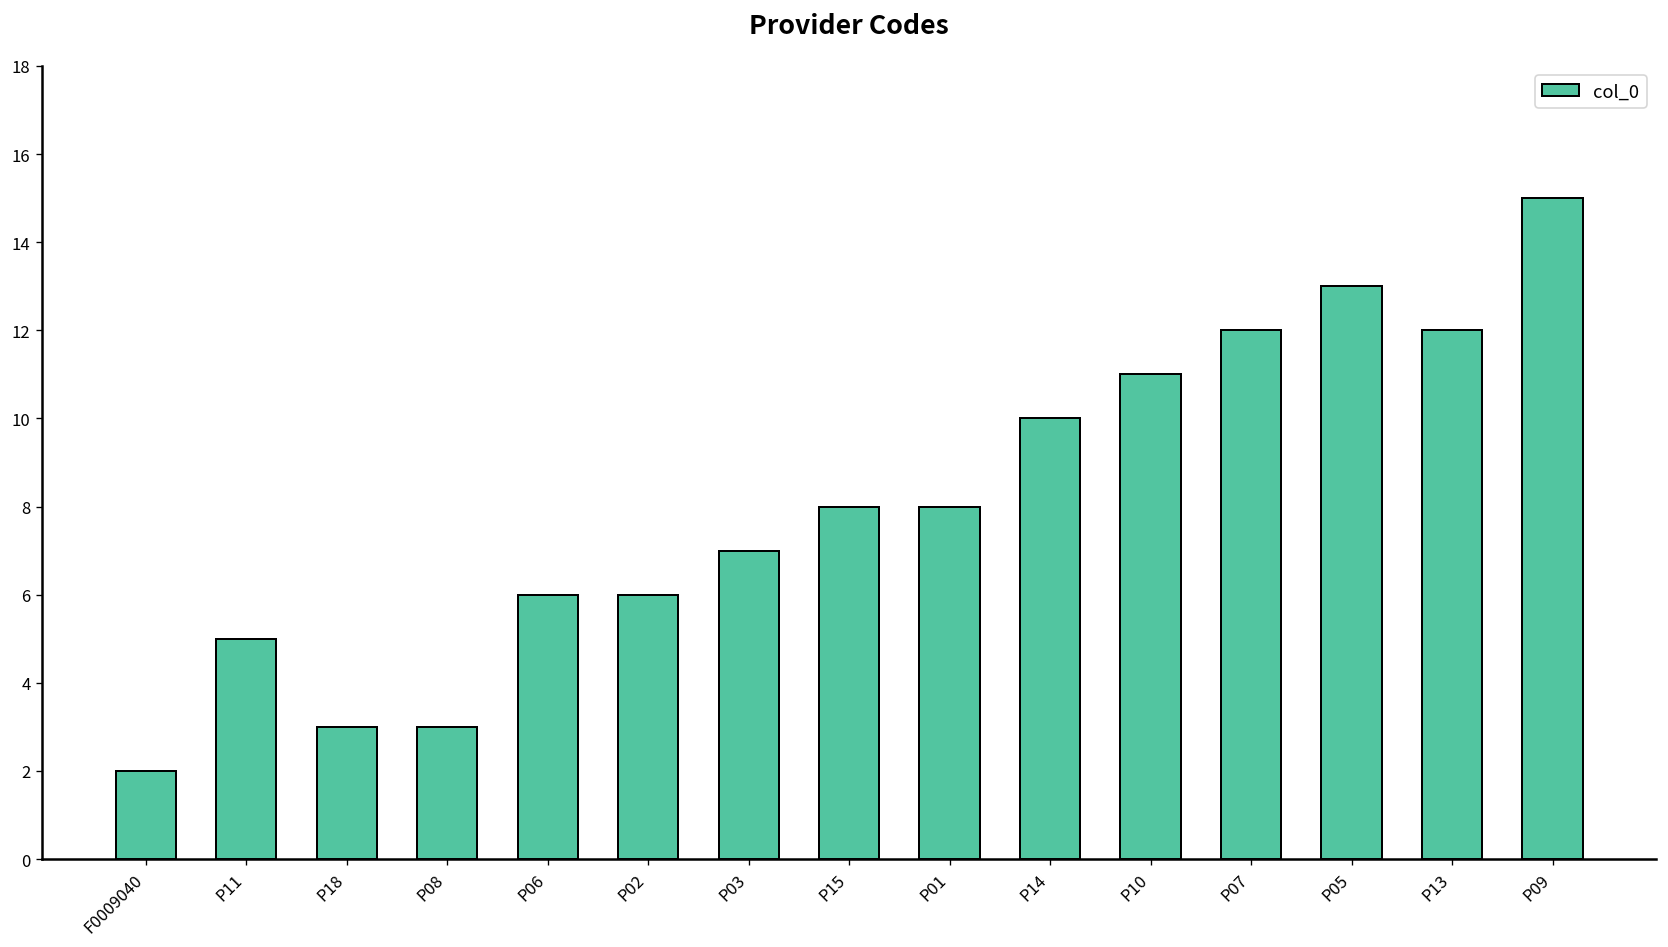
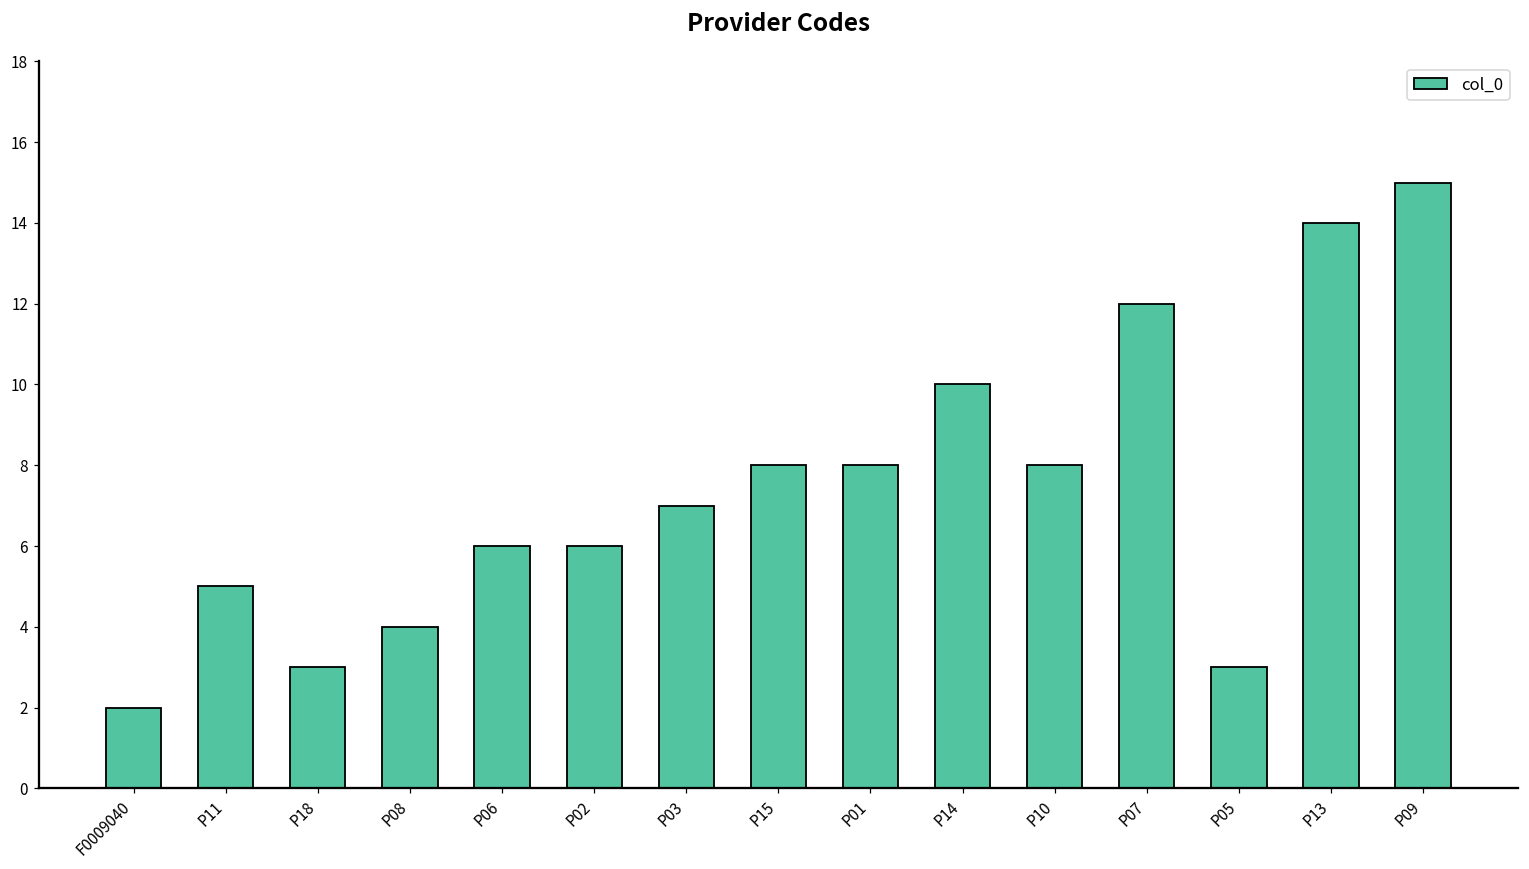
  {
    "F0009040": 2,
    "P11": 5,
    "P18": 3,
-   "P08": 3,
+   "P08": 4,
    "P06": 6,
    "P02": 6,
    "P03": 7,
    "P15": 8,
    "P01": 8,
    "P14": 10,
-   "P10": 11,
+   "P10": 8,
    "P07": 12,
-   "P05": 13,
-   "P13": 12,
+   "P05": 3,
+   "P13": 14,
    "P09": 15
  }
